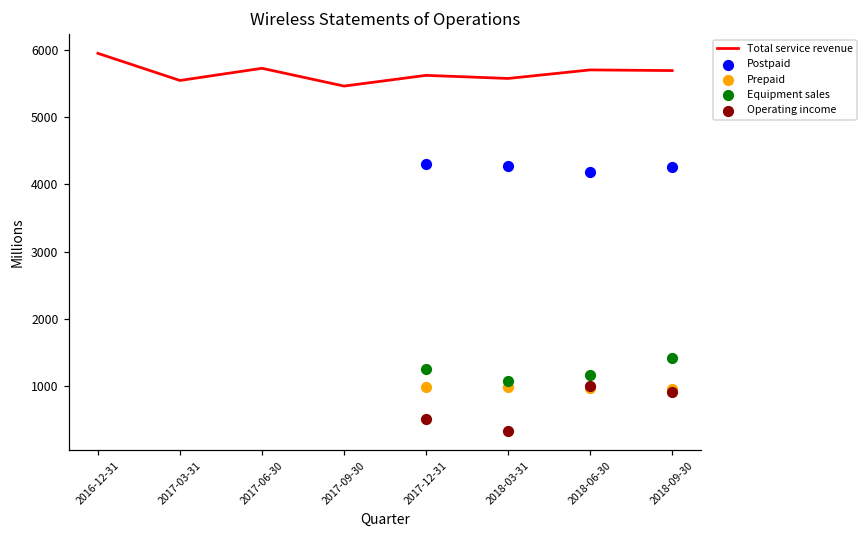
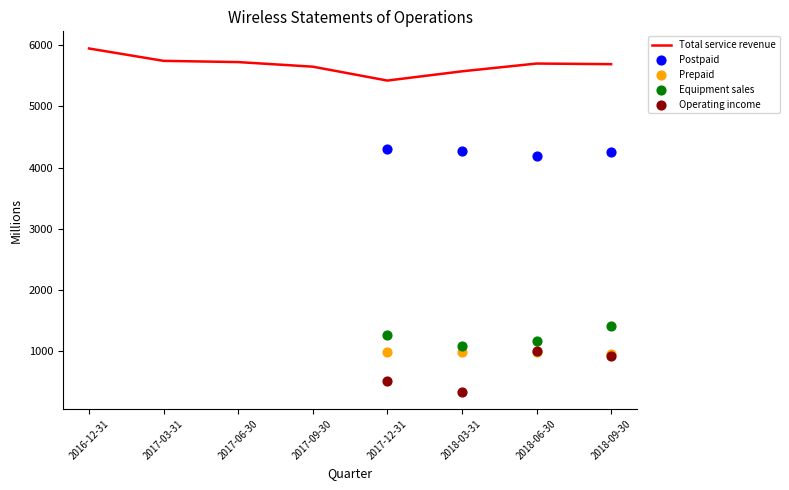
  {
    "Total service revenue": {
      "2016-12-31": 5900,
-     "2017-03-31": 5500,
+     "2017-03-31": 5700,
      "2017-06-30": 5700,
-     "2017-09-30": 5500,
-     "2017-12-31": 5600,
+     "2017-09-30": 5600,
+     "2017-12-31": 5400,
      "2018-03-31": 5600,
      "2018-06-30": 5700,
      "2018-09-30": 5700
    }
  }
